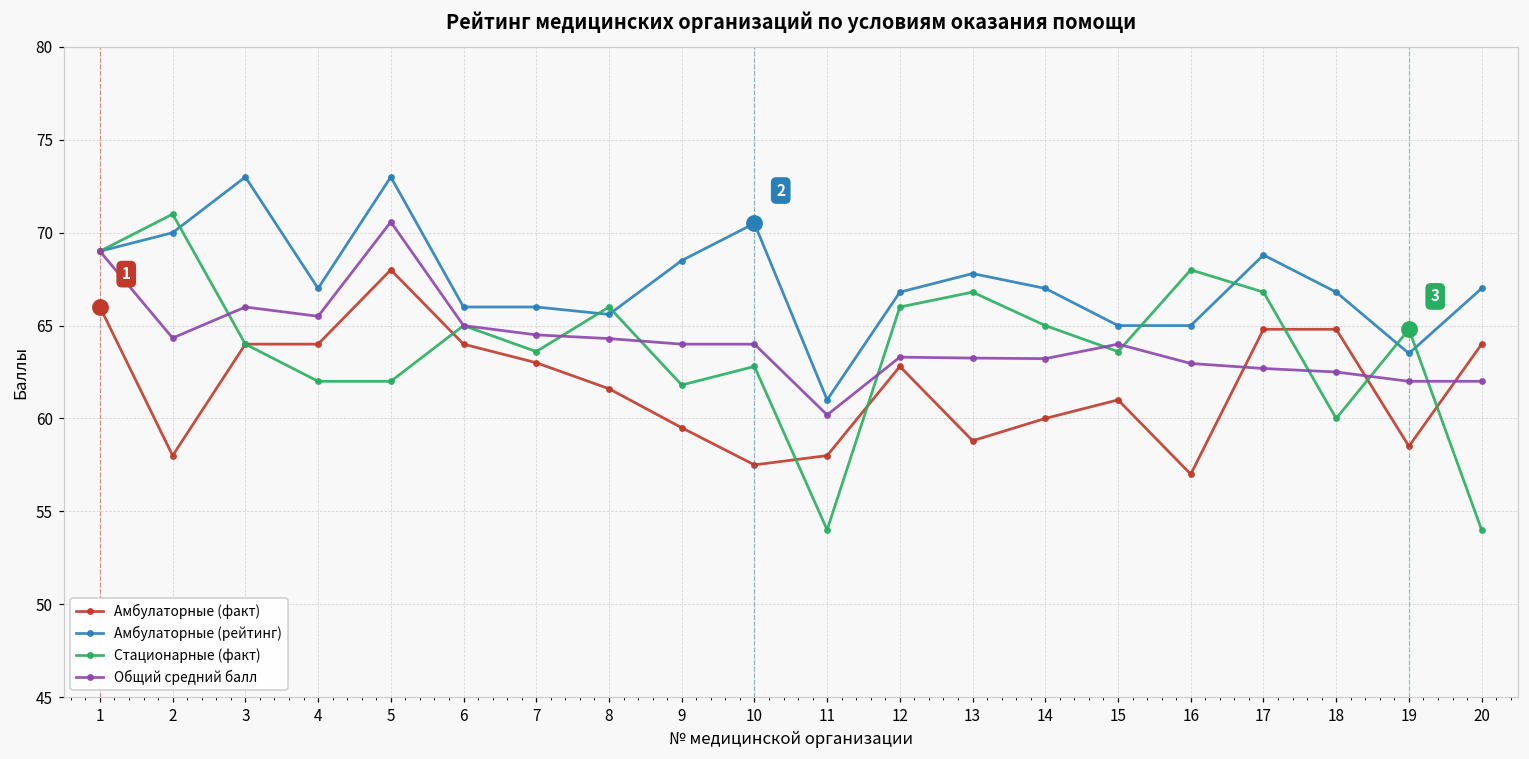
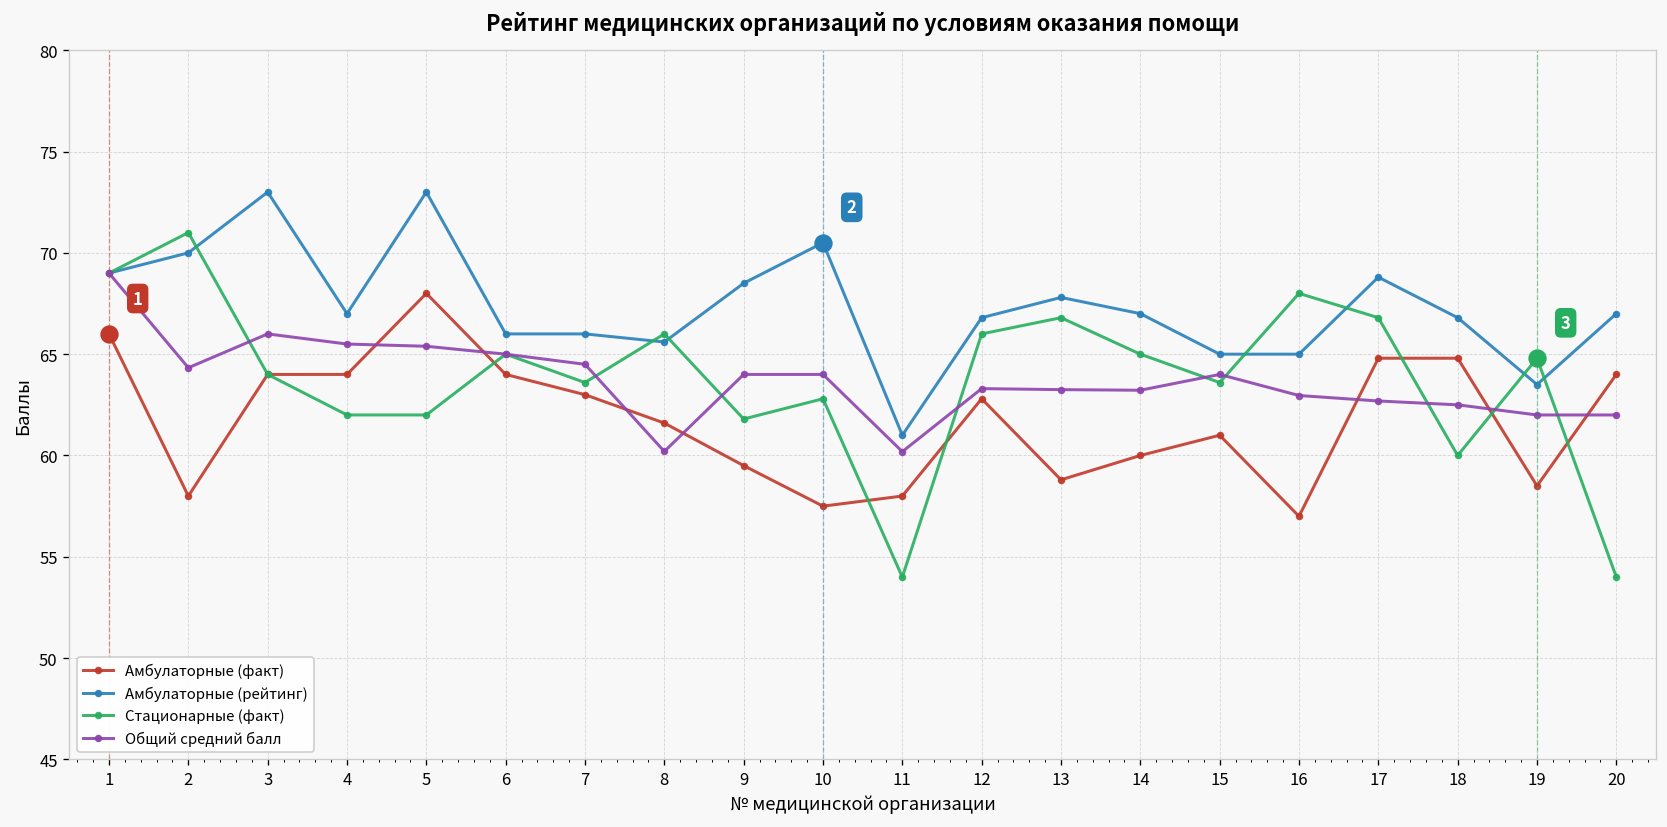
  {
    "Общий средний балл": {
      "2": 64.3,
      "3": 66.0,
      "4": 65.5,
-     "5": 70.6,
+     "5": 65.4,
      "7": 64.5,
-     "8": 64.3,
+     "8": 60.2,
      "9": 64.0,
      "10": 64.0,
      "11": 60.2,
      "12": 63.3,
      "13": 63.3,
      "14": 63.2,
      "15": 64.0,
      "16": 63.0,
      "17": 62.7,
      "18": 62.5,
      "19": 62.0,
      "20": 62.0
    }
  }
